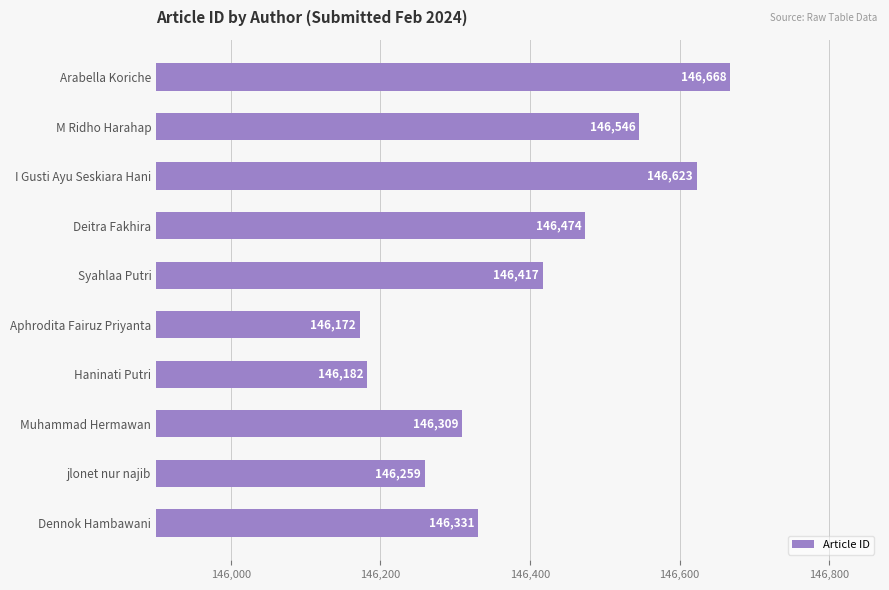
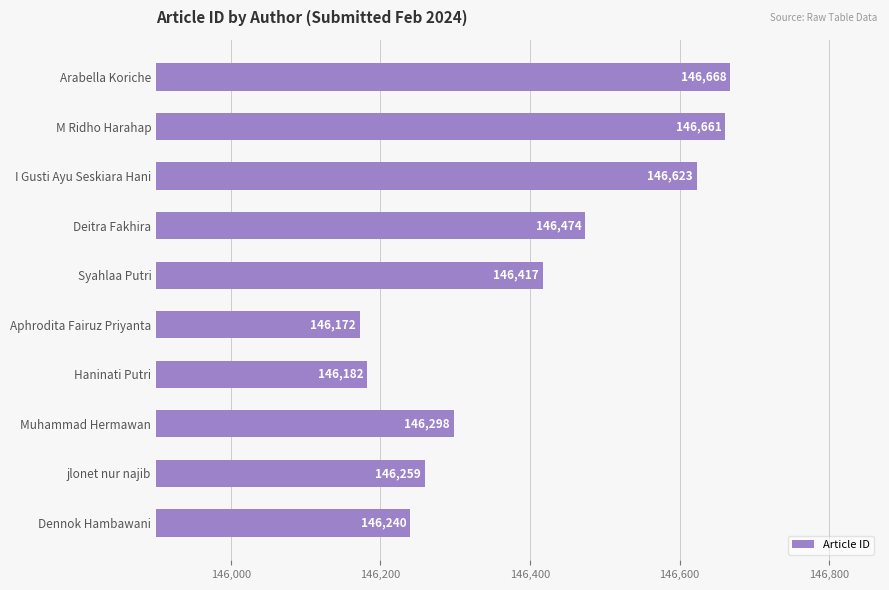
  {
    "Arabella Koriche": "146,668",
-   "M Ridho Harahap": "146,546",
+   "M Ridho Harahap": "146,661",
    "I Gusti Ayu Seskiara Hani": "146,623",
    "Deitra Fakhira": "146,474",
    "Syahlaa Putri": "146,417",
    "Aphrodita Fairuz Priyanta": "146,172",
    "Haninati Putri": "146,182",
-   "Muhammad Hermawan": "146,309",
+   "Muhammad Hermawan": "146,298",
    "jlonet nur najib": "146,259",
-   "Dennok Hambawani": "146,331"
+   "Dennok Hambawani": "146,240"
  }
